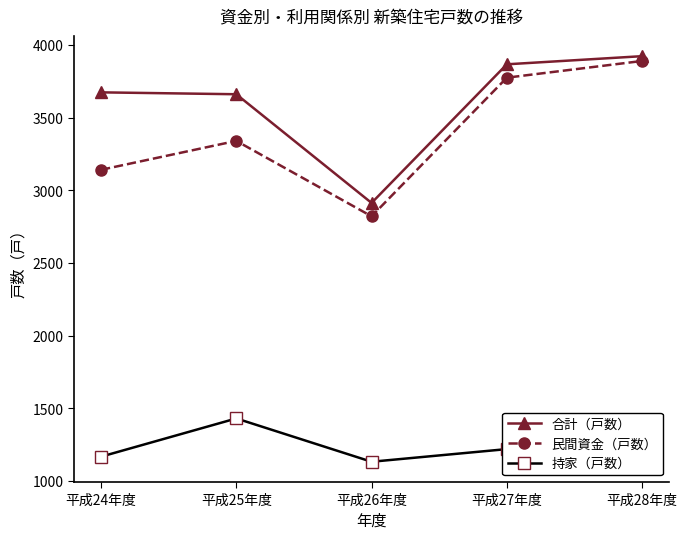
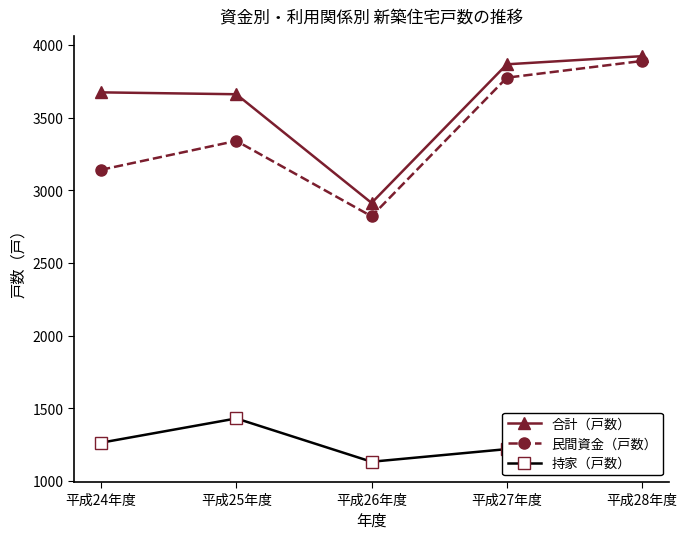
  {
    "持家（戸数）": {
-     "平成24年度": 1170,
+     "平成24年度": 1260,
      "平成25年度": 1430,
      "平成26年度": 1130
    }
  }
